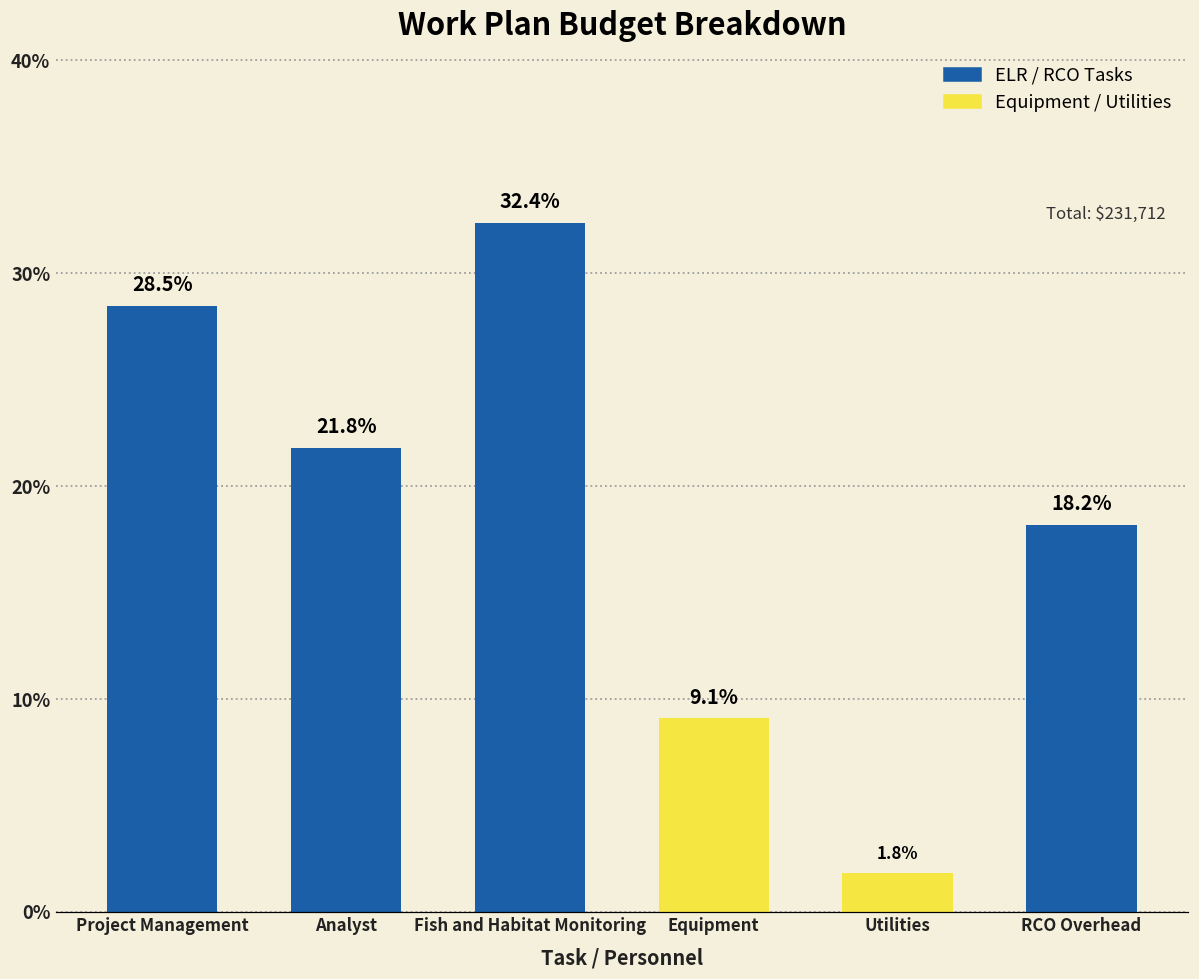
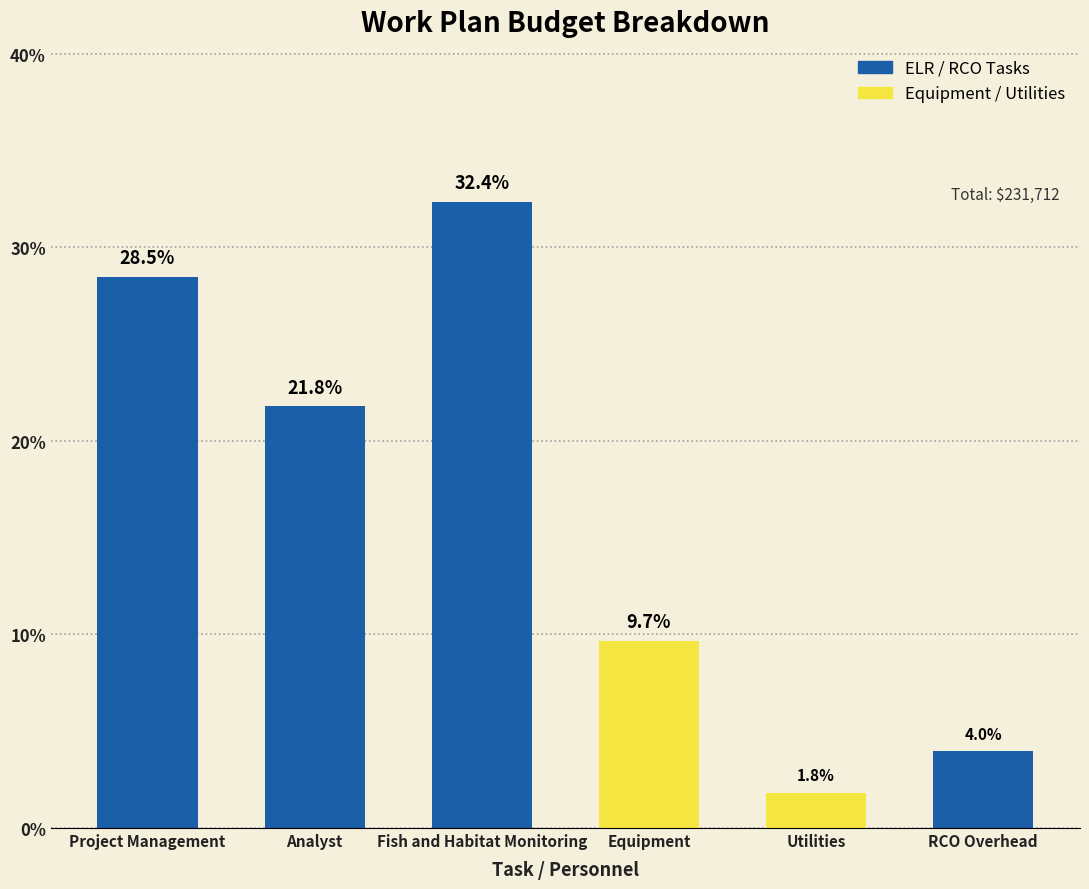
  {
    "Project Management": "28.5%",
    "Analyst": "21.8%",
    "Fish and Habitat Monitoring": "32.4%",
-   "Equipment": "9.1%",
+   "Equipment": "9.7%",
    "Utilities": "1.8%",
-   "RCO Overhead": "18.2%"
+   "RCO Overhead": "4.0%"
  }
